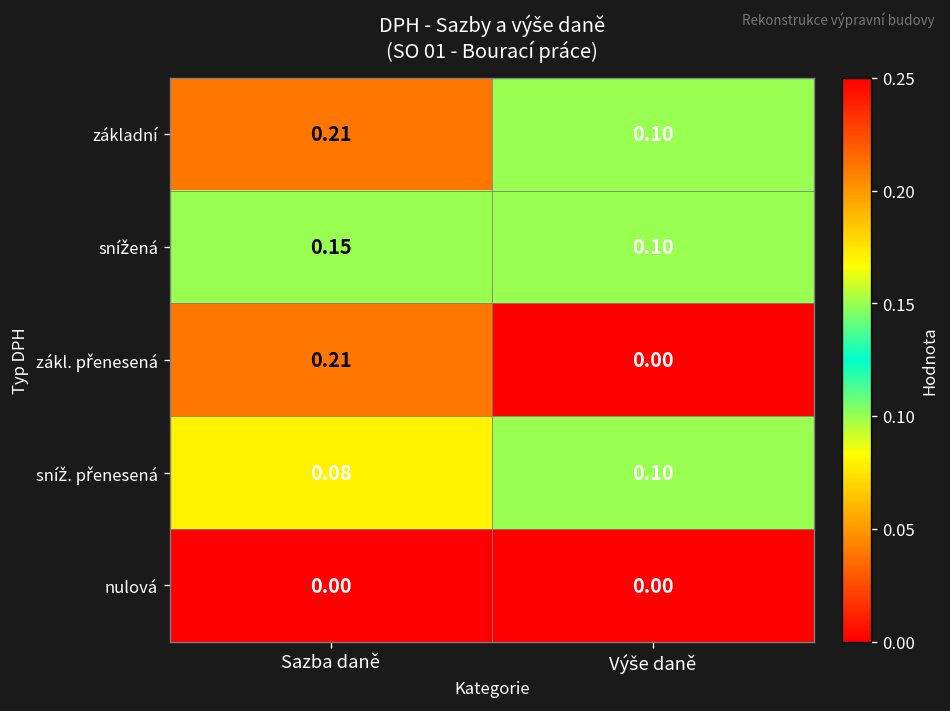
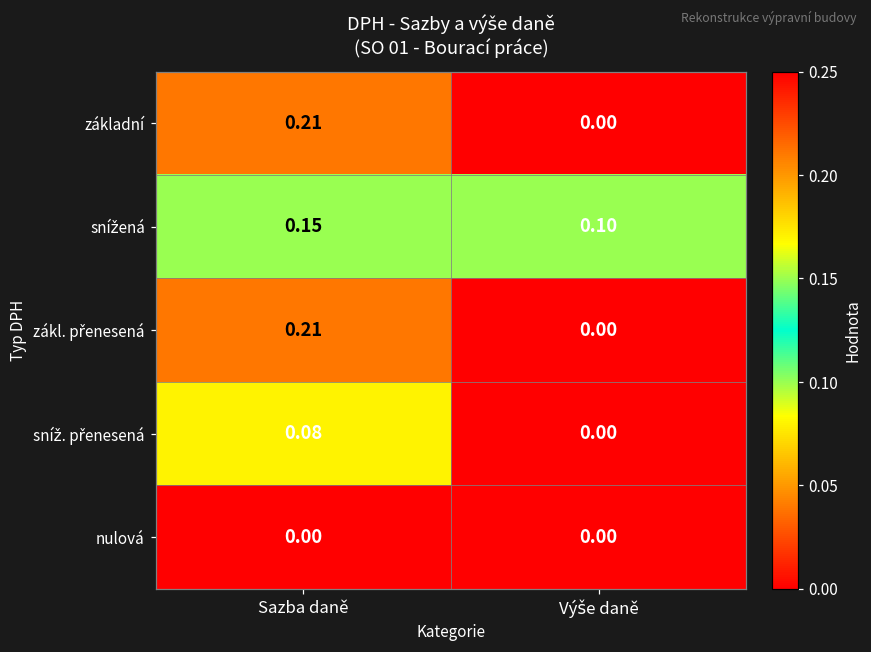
  {
    "základní": {
      "Sazba daně": 0.21,
-     "Výše daně": 0.10
+     "Výše daně": 0.00
    },
    "snížená": {
      "Sazba daně": 0.15,
      "Výše daně": 0.10
    },
    "zákl. přenesená": {
      "Sazba daně": 0.21,
      "Výše daně": 0.00
    },
    "sníž. přenesená": {
      "Sazba daně": 0.08,
-     "Výše daně": 0.10
+     "Výše daně": 0.00
    },
    "nulová": {
      "Sazba daně": 0.00,
      "Výše daně": 0.00
    }
  }
